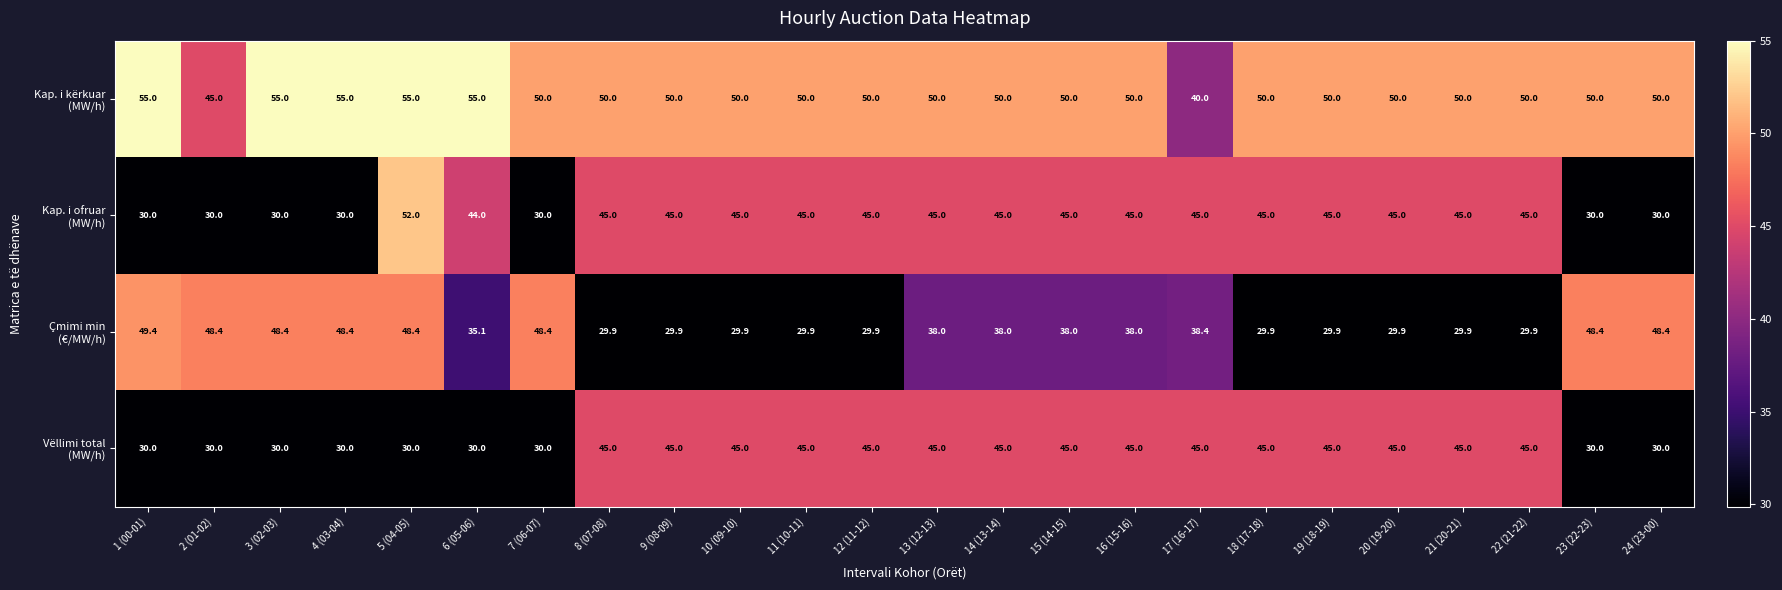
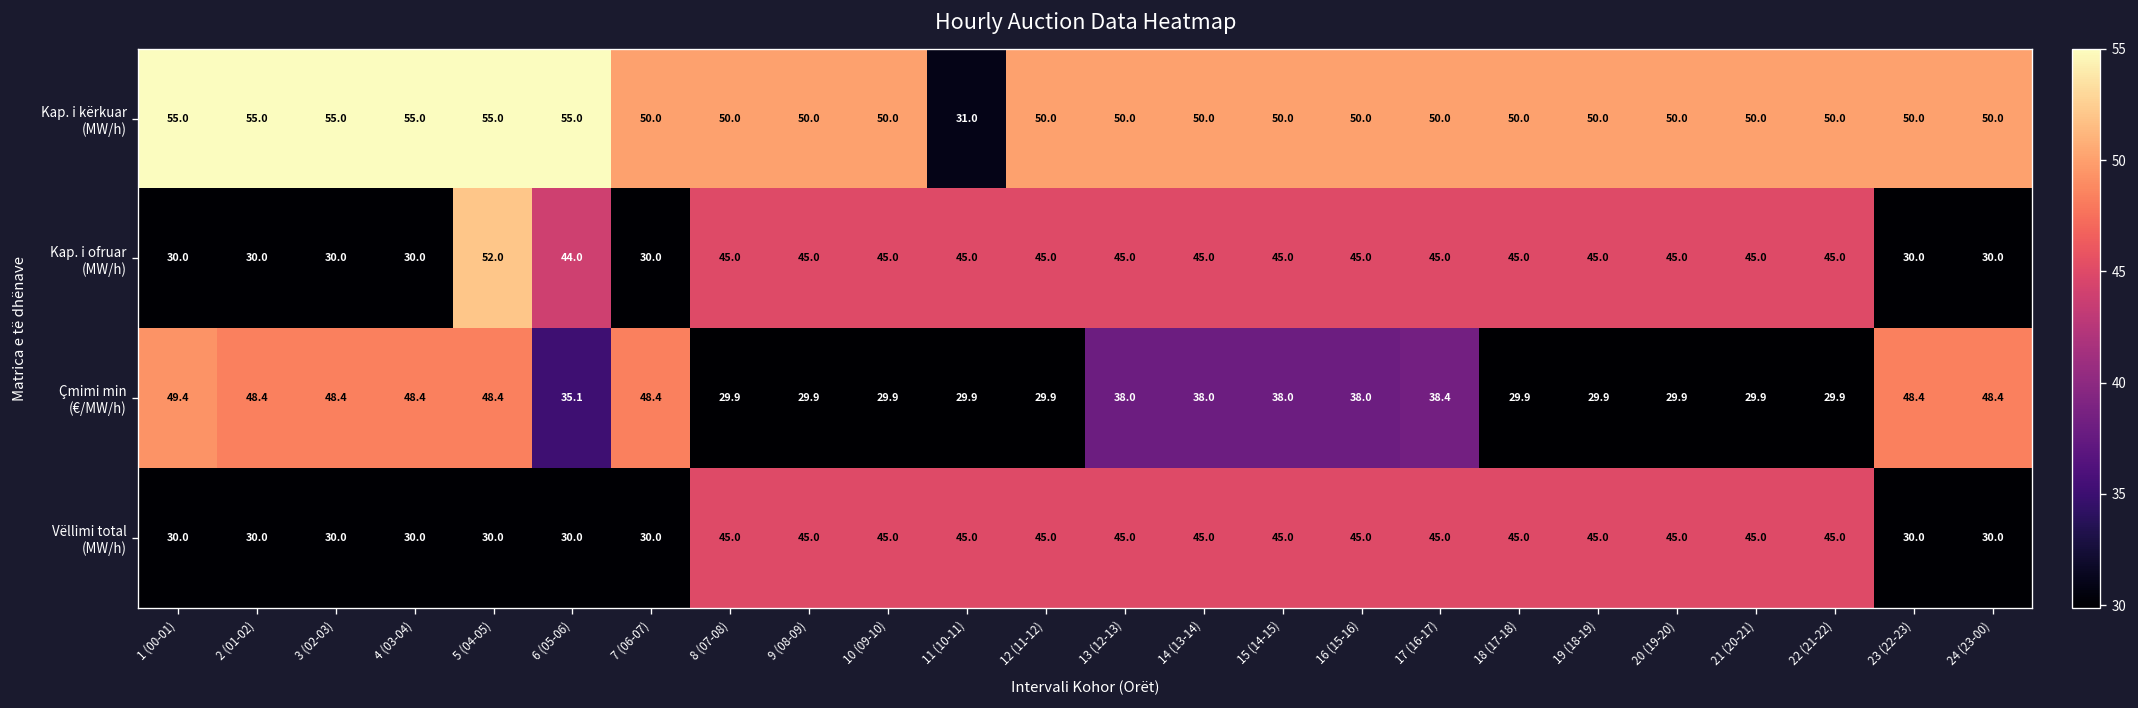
  {
    "Kap. i kërkuar (MW/h)": {
      "1 (00-01)": 55.0,
-     "2 (01-02)": 45.0,
+     "2 (01-02)": 55.0,
      "3 (02-03)": 55.0,
      "4 (03-04)": 55.0,
      "5 (04-05)": 55.0,
      "6 (05-06)": 55.0,
      "7 (06-07)": 50.0,
      "8 (07-08)": 50.0,
      "9 (08-09)": 50.0,
      "10 (09-10)": 50.0,
-     "11 (10-11)": 50.0,
+     "11 (10-11)": 31.0,
      "12 (11-12)": 50.0,
      "13 (12-13)": 50.0,
      "14 (13-14)": 50.0,
      "15 (14-15)": 50.0,
      "16 (15-16)": 50.0,
-     "17 (16-17)": 40.0,
+     "17 (16-17)": 50.0,
      "18 (17-18)": 50.0,
      "19 (18-19)": 50.0,
      "20 (19-20)": 50.0,
      "21 (20-21)": 50.0,
      "22 (21-22)": 50.0,
      "23 (22-23)": 50.0,
      "24 (23-00)": 50.0
    },
    "Kap. i ofruar (MW/h)": {
      "1 (00-01)": 30.0,
      "2 (01-02)": 30.0,
      "3 (02-03)": 30.0,
      "4 (03-04)": 30.0,
      "5 (04-05)": 52.0,
      "6 (05-06)": 44.0,
      "7 (06-07)": 30.0,
      "8 (07-08)": 45.0,
      "9 (08-09)": 45.0,
      "10 (09-10)": 45.0,
      "11 (10-11)": 45.0,
      "12 (11-12)": 45.0,
      "13 (12-13)": 45.0,
      "14 (13-14)": 45.0,
      "15 (14-15)": 45.0,
      "16 (15-16)": 45.0,
      "17 (16-17)": 45.0,
      "18 (17-18)": 45.0,
      "19 (18-19)": 45.0,
      "20 (19-20)": 45.0,
      "21 (20-21)": 45.0,
      "22 (21-22)": 45.0,
      "23 (22-23)": 30.0,
      "24 (23-00)": 30.0
    },
    "Çmimi min (€/MW/h)": {
      "1 (00-01)": 49.4,
      "2 (01-02)": 48.4,
      "3 (02-03)": 48.4,
      "4 (03-04)": 48.4,
      "5 (04-05)": 48.4,
      "6 (05-06)": 35.1,
      "7 (06-07)": 48.4,
      "8 (07-08)": 29.9,
      "9 (08-09)": 29.9,
      "10 (09-10)": 29.9,
      "11 (10-11)": 29.9,
      "12 (11-12)": 29.9,
      "13 (12-13)": 38.0,
      "14 (13-14)": 38.0,
      "15 (14-15)": 38.0,
      "16 (15-16)": 38.0,
      "17 (16-17)": 38.4,
      "18 (17-18)": 29.9,
      "19 (18-19)": 29.9,
      "20 (19-20)": 29.9,
      "21 (20-21)": 29.9,
      "22 (21-22)": 29.9,
      "23 (22-23)": 48.4,
      "24 (23-00)": 48.4
    },
    "Vëllimi total (MW/h)": {
      "1 (00-01)": 30.0,
      "2 (01-02)": 30.0,
      "3 (02-03)": 30.0,
      "4 (03-04)": 30.0,
      "5 (04-05)": 30.0,
      "6 (05-06)": 30.0,
      "7 (06-07)": 30.0,
      "8 (07-08)": 45.0,
      "9 (08-09)": 45.0,
      "10 (09-10)": 45.0,
      "11 (10-11)": 45.0,
      "12 (11-12)": 45.0,
      "13 (12-13)": 45.0,
      "14 (13-14)": 45.0,
      "15 (14-15)": 45.0,
      "16 (15-16)": 45.0,
      "17 (16-17)": 45.0,
      "18 (17-18)": 45.0,
      "19 (18-19)": 45.0,
      "20 (19-20)": 45.0,
      "21 (20-21)": 45.0,
      "22 (21-22)": 45.0,
      "23 (22-23)": 30.0,
      "24 (23-00)": 30.0
    }
  }
